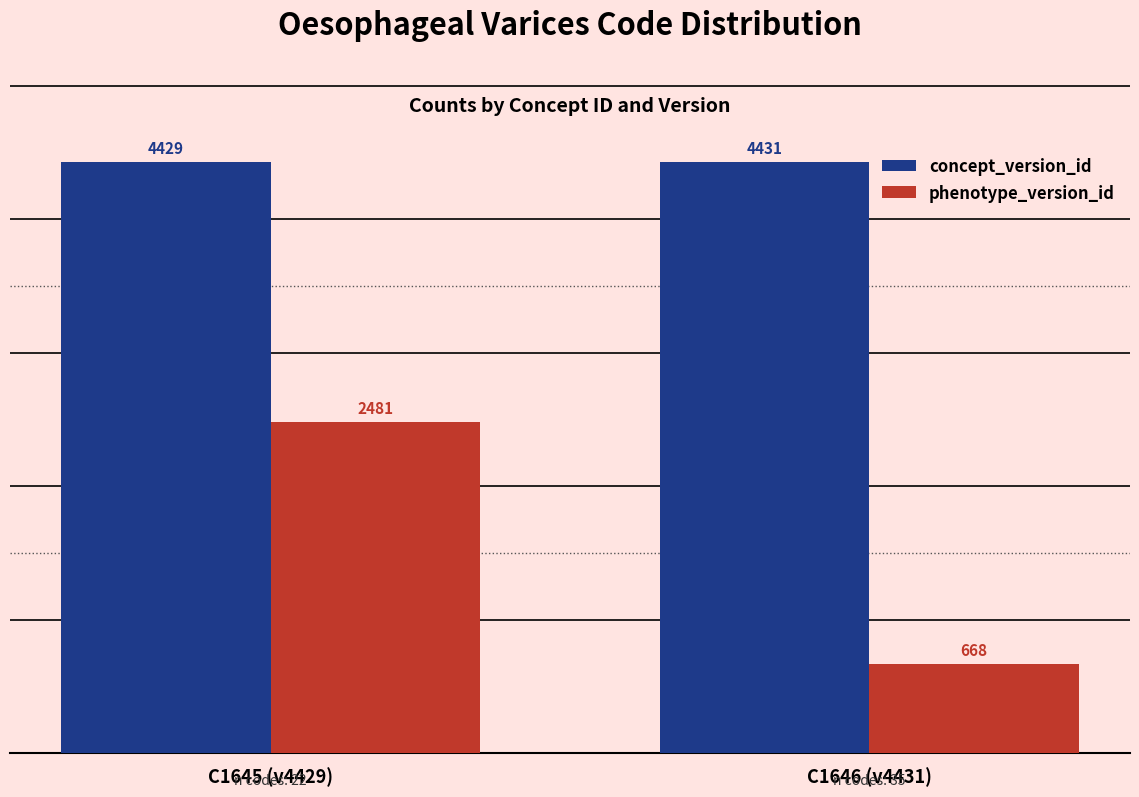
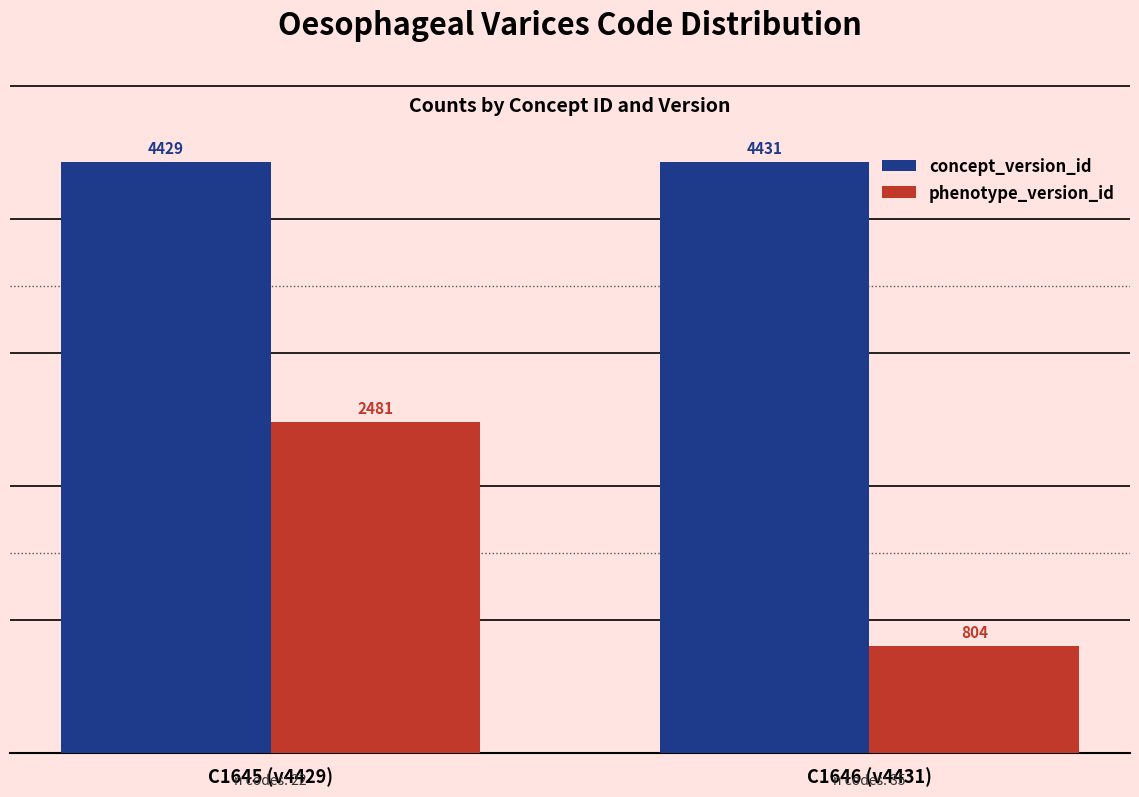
  {
    "concept_version_id": {
      "C1645 (v4429)": 4429,
      "C1646 (v4431)": 4431
    },
    "phenotype_version_id": {
      "C1645 (v4429)": 2481,
-     "C1646 (v4431)": 668
+     "C1646 (v4431)": 804
    }
  }
